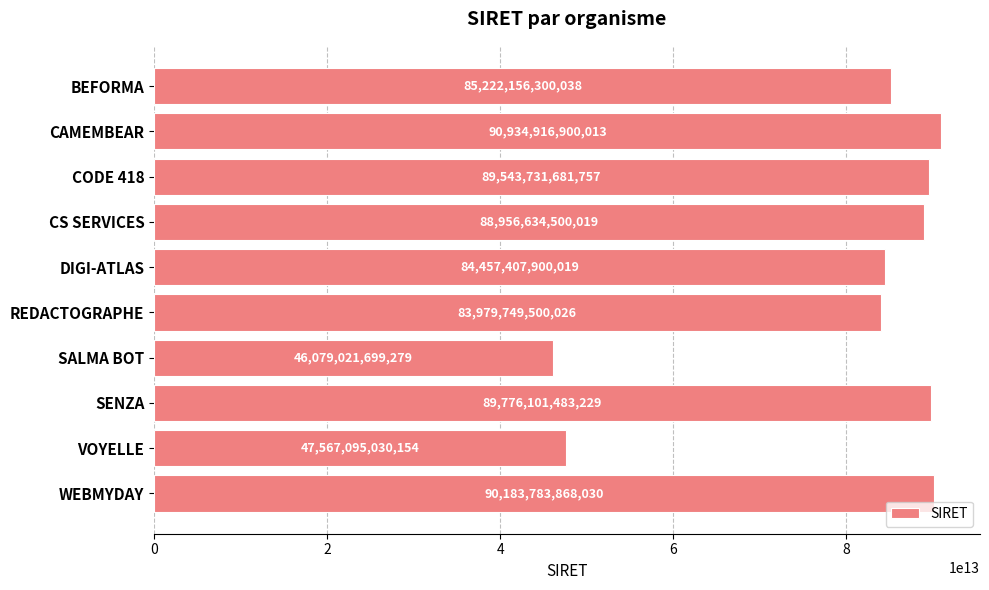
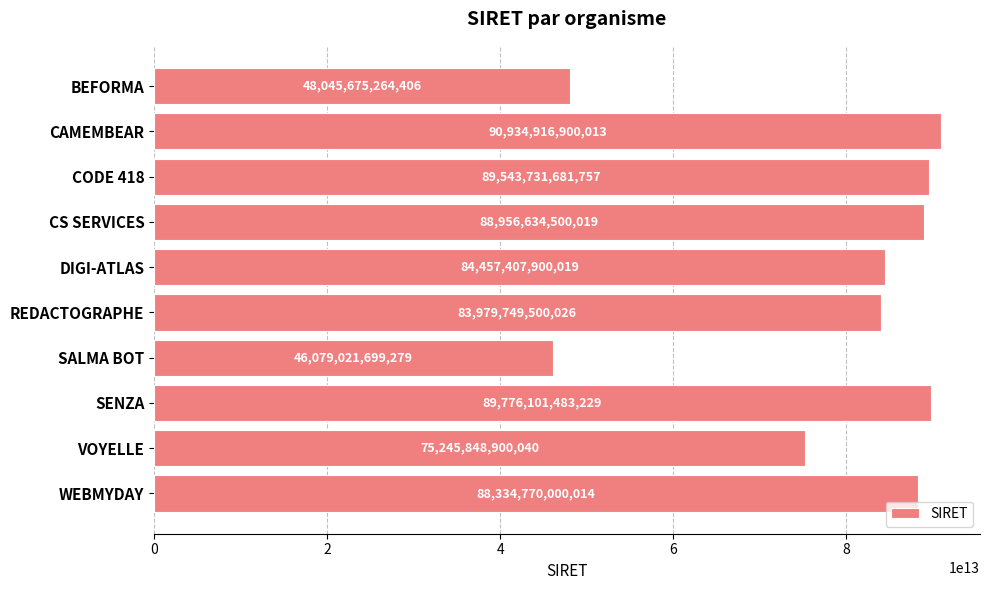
  {
-   "BEFORMA": "85,222,156,300,038",
+   "BEFORMA": "48,045,675,264,406",
    "CAMEMBEAR": "90,934,916,900,013",
    "CODE 418": "89,543,731,681,757",
    "CS SERVICES": "88,956,634,500,019",
    "DIGI-ATLAS": "84,457,407,900,019",
    "REDACTOGRAPHE": "83,979,749,500,026",
    "SALMA BOT": "46,079,021,699,279",
    "SENZA": "89,776,101,483,229",
-   "VOYELLE": "47,567,095,030,154",
-   "WEBMYDAY": "90,183,783,868,030"
+   "VOYELLE": "75,245,848,900,040",
+   "WEBMYDAY": "88,334,770,000,014"
  }
